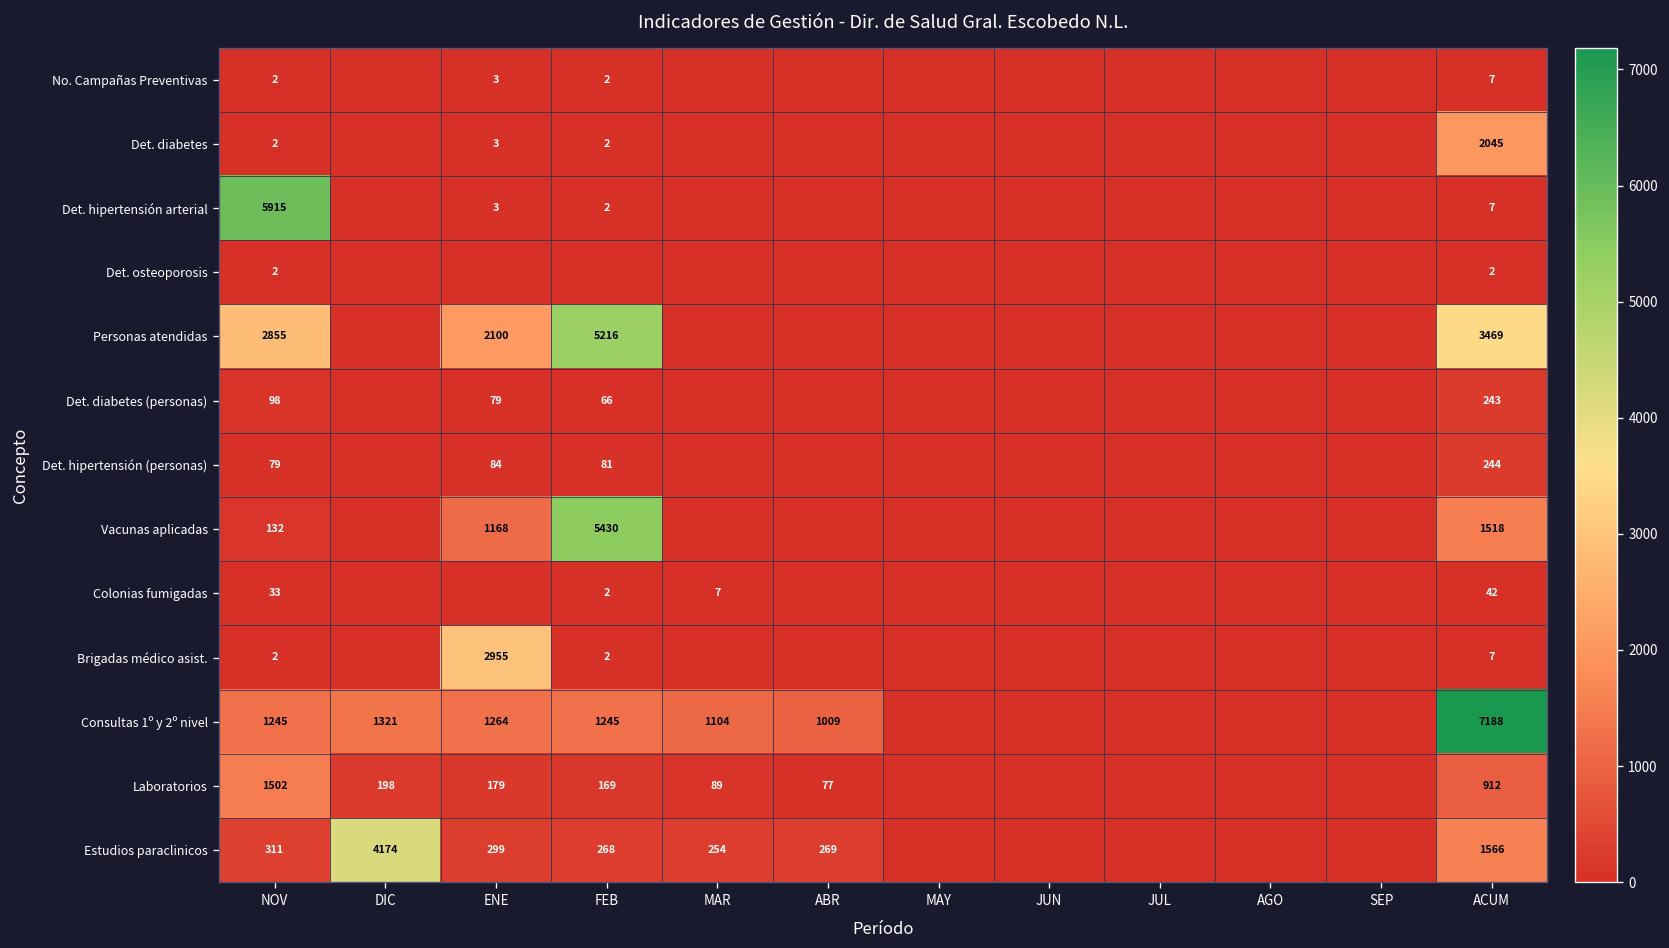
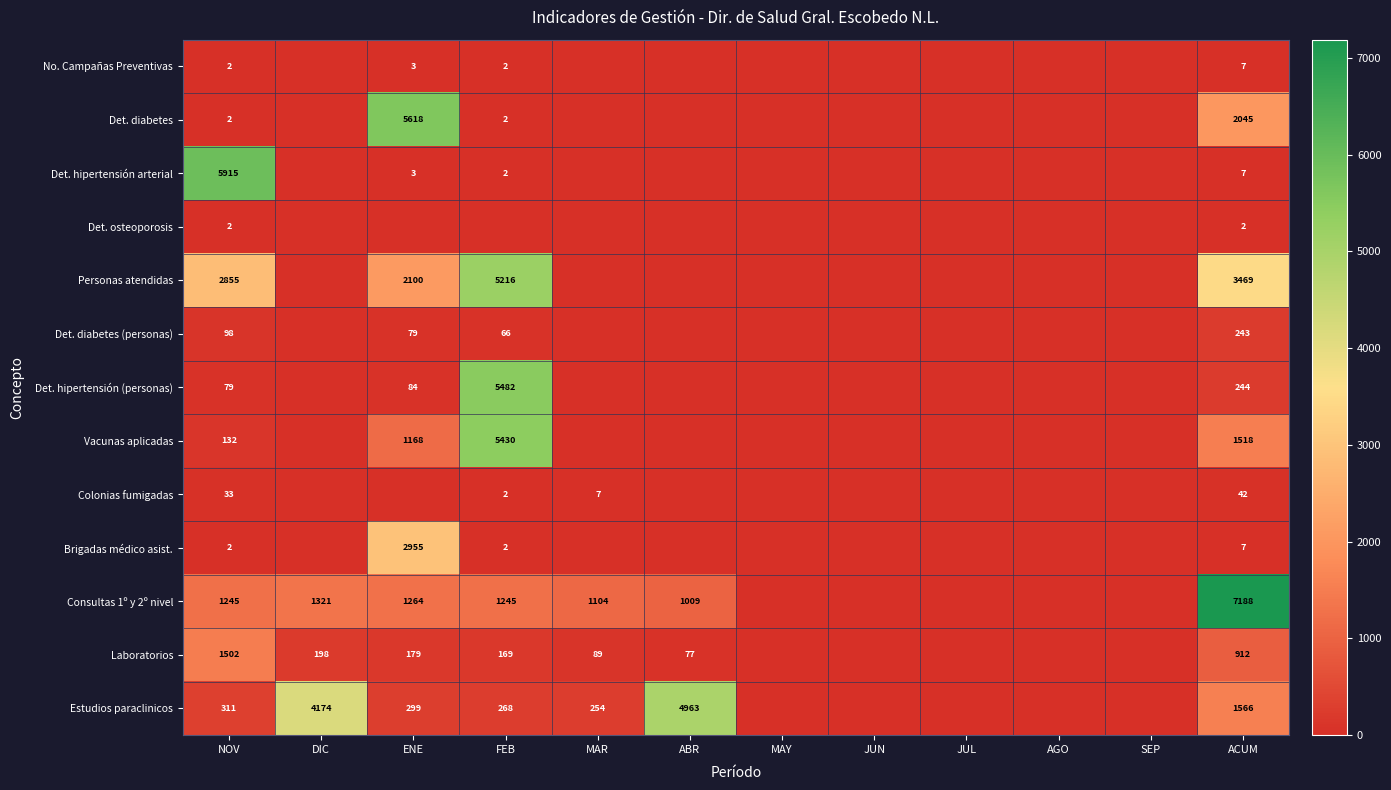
  {
    "No. Campañas Preventivas": {
      "NOV": 2,
      "ENE": 3,
      "FEB": 2,
      "ACUM": 7
    },
    "Det. diabetes": {
      "NOV": 2,
-     "ENE": 3,
+     "ENE": 5618,
      "FEB": 2,
      "ACUM": 2045
    },
    "Det. hipertensión arterial": {
      "NOV": 5915,
      "ENE": 3,
      "FEB": 2,
      "ACUM": 7
    },
    "Det. osteoporosis": {
      "NOV": 2,
      "ACUM": 2
    },
    "Personas atendidas": {
      "NOV": 2855,
      "ENE": 2100,
      "FEB": 5216,
      "ACUM": 3469
    },
    "Det. diabetes (personas)": {
      "NOV": 98,
      "ENE": 79,
      "FEB": 66,
      "ACUM": 243
    },
    "Det. hipertensión (personas)": {
      "NOV": 79,
      "ENE": 84,
-     "FEB": 81,
+     "FEB": 5482,
      "ACUM": 244
    },
    "Vacunas aplicadas": {
      "NOV": 132,
      "ENE": 1168,
      "FEB": 5430,
      "ACUM": 1518
    },
    "Colonias fumigadas": {
      "NOV": 33,
      "FEB": 2,
      "MAR": 7,
      "ACUM": 42
    },
    "Brigadas médico asist.": {
      "NOV": 2,
      "ENE": 2955,
      "FEB": 2,
      "ACUM": 7
    },
    "Consultas 1º y 2º nivel": {
      "NOV": 1245,
      "DIC": 1321,
      "ENE": 1264,
      "FEB": 1245,
      "MAR": 1104,
      "ABR": 1009,
      "ACUM": 7188
    },
    "Laboratorios": {
      "NOV": 1502,
      "DIC": 198,
      "ENE": 179,
      "FEB": 169,
      "MAR": 89,
      "ABR": 77,
      "ACUM": 912
    },
    "Estudios paraclinicos": {
      "NOV": 311,
      "DIC": 4174,
      "ENE": 299,
      "FEB": 268,
      "MAR": 254,
-     "ABR": 269,
+     "ABR": 4963,
      "ACUM": 1566
    }
  }
